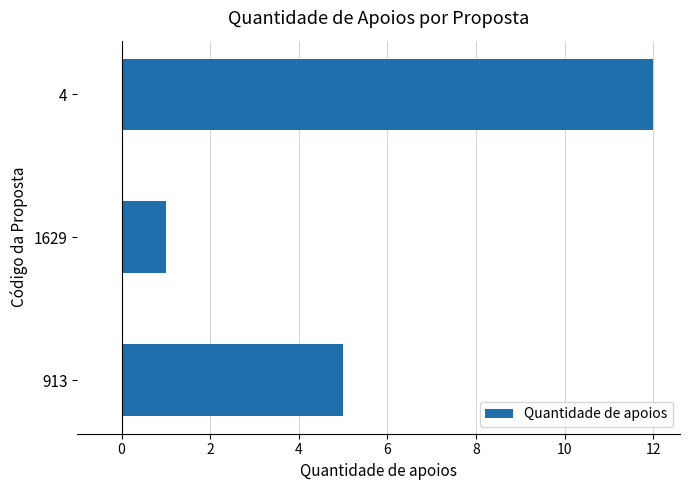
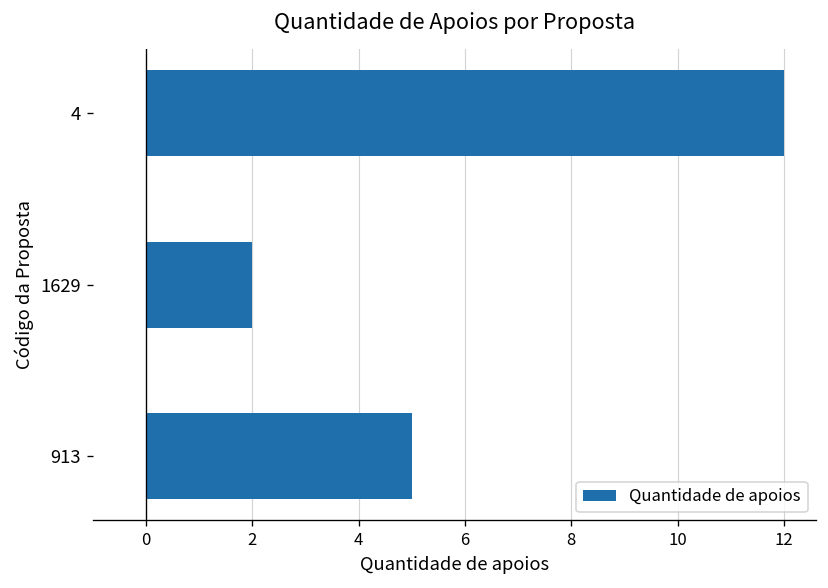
  {
    "4": 12,
-   "1629": 1,
+   "1629": 2,
    "913": 5
  }
